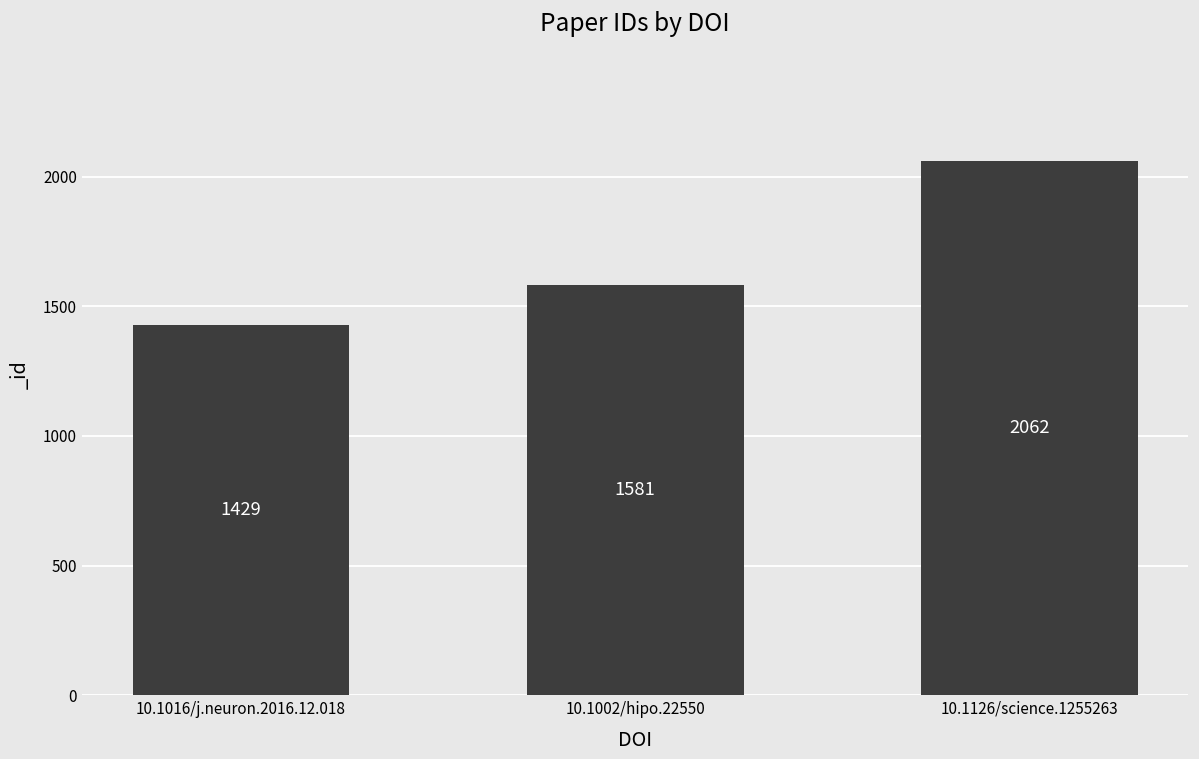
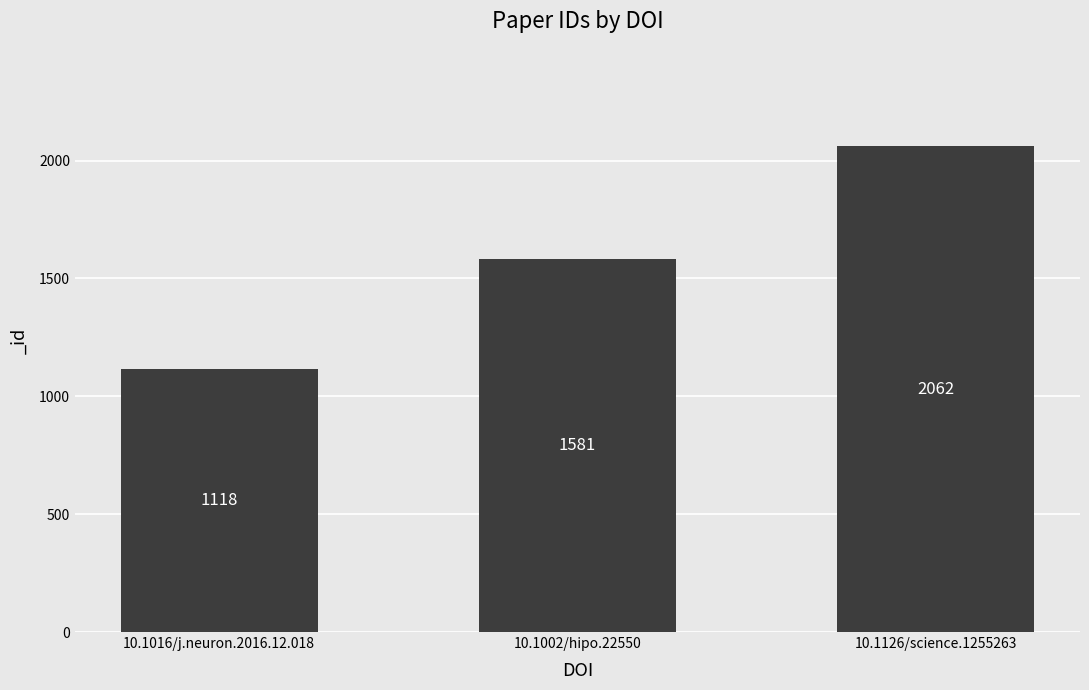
  {
-   "10.1016/j.neuron.2016.12.018": 1429,
+   "10.1016/j.neuron.2016.12.018": 1118,
    "10.1002/hipo.22550": 1581,
    "10.1126/science.1255263": 2062
  }
